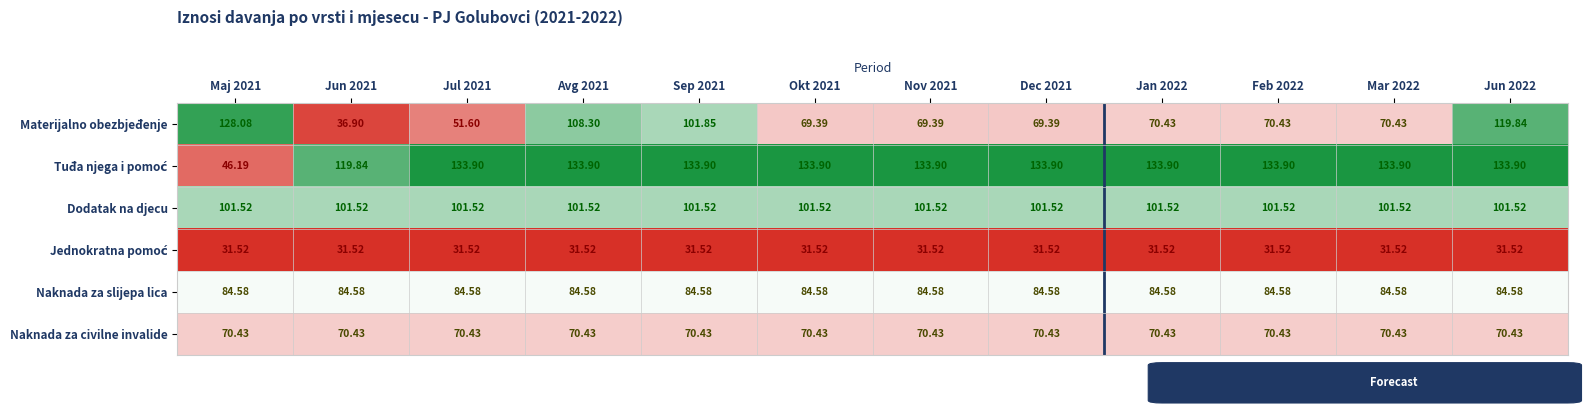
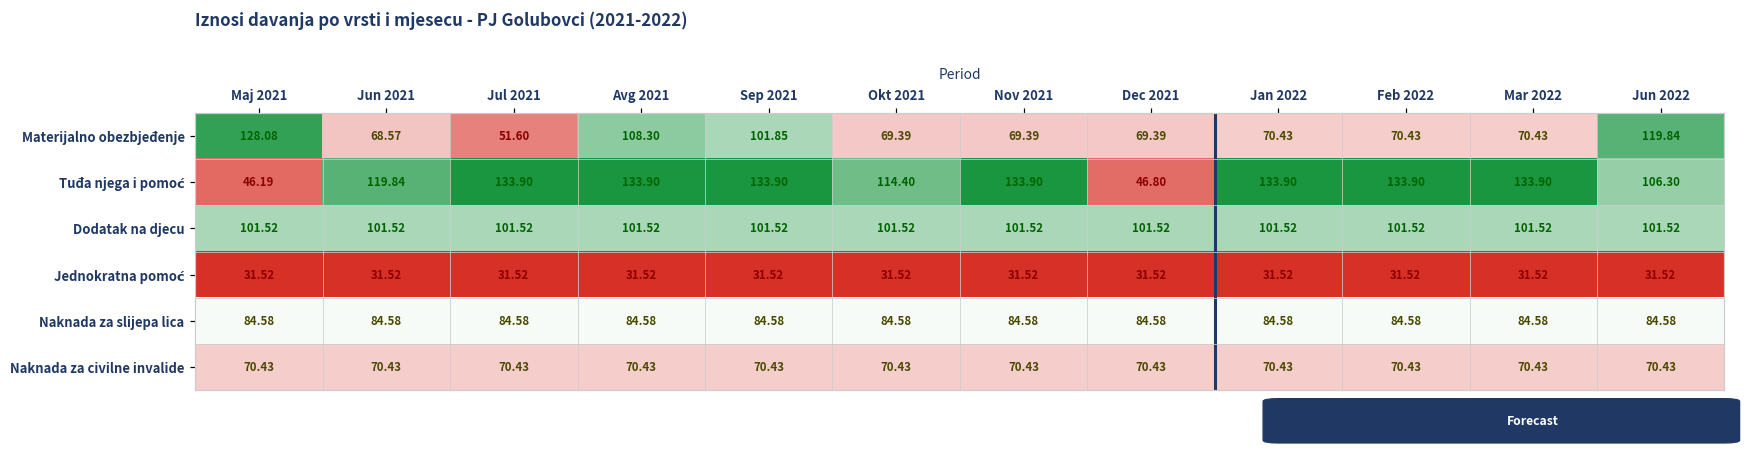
  {
    "Materijalno obezbjeđenje": {
      "Maj 2021": 128.08,
-     "Jun 2021": 36.90,
+     "Jun 2021": 68.57,
      "Jul 2021": 51.60,
      "Avg 2021": 108.30,
      "Sep 2021": 101.85,
      "Okt 2021": 69.39,
      "Nov 2021": 69.39,
      "Dec 2021": 69.39,
      "Jan 2022": 70.43,
      "Feb 2022": 70.43,
      "Mar 2022": 70.43,
      "Jun 2022": 119.84
    },
    "Tuđa njega i pomoć": {
      "Maj 2021": 46.19,
      "Jun 2021": 119.84,
      "Jul 2021": 133.90,
      "Avg 2021": 133.90,
      "Sep 2021": 133.90,
-     "Okt 2021": 133.90,
+     "Okt 2021": 114.40,
      "Nov 2021": 133.90,
-     "Dec 2021": 133.90,
+     "Dec 2021": 46.80,
      "Jan 2022": 133.90,
      "Feb 2022": 133.90,
      "Mar 2022": 133.90,
-     "Jun 2022": 133.90
+     "Jun 2022": 106.30
    },
    "Dodatak na djecu": {
      "Maj 2021": 101.52,
      "Jun 2021": 101.52,
      "Jul 2021": 101.52,
      "Avg 2021": 101.52,
      "Sep 2021": 101.52,
      "Okt 2021": 101.52,
      "Nov 2021": 101.52,
      "Dec 2021": 101.52,
      "Jan 2022": 101.52,
      "Feb 2022": 101.52,
      "Mar 2022": 101.52,
      "Jun 2022": 101.52
    },
    "Jednokratna pomoć": {
      "Maj 2021": 31.52,
      "Jun 2021": 31.52,
      "Jul 2021": 31.52,
      "Avg 2021": 31.52,
      "Sep 2021": 31.52,
      "Okt 2021": 31.52,
      "Nov 2021": 31.52,
      "Dec 2021": 31.52,
      "Jan 2022": 31.52,
      "Feb 2022": 31.52,
      "Mar 2022": 31.52,
      "Jun 2022": 31.52
    },
    "Naknada za slijepa lica": {
      "Maj 2021": 84.58,
      "Jun 2021": 84.58,
      "Jul 2021": 84.58,
      "Avg 2021": 84.58,
      "Sep 2021": 84.58,
      "Okt 2021": 84.58,
      "Nov 2021": 84.58,
      "Dec 2021": 84.58,
      "Jan 2022": 84.58,
      "Feb 2022": 84.58,
      "Mar 2022": 84.58,
      "Jun 2022": 84.58
    },
    "Naknada za civilne invalide": {
      "Maj 2021": 70.43,
      "Jun 2021": 70.43,
      "Jul 2021": 70.43,
      "Avg 2021": 70.43,
      "Sep 2021": 70.43,
      "Okt 2021": 70.43,
      "Nov 2021": 70.43,
      "Dec 2021": 70.43,
      "Jan 2022": 70.43,
      "Feb 2022": 70.43,
      "Mar 2022": 70.43,
      "Jun 2022": 70.43
    }
  }
